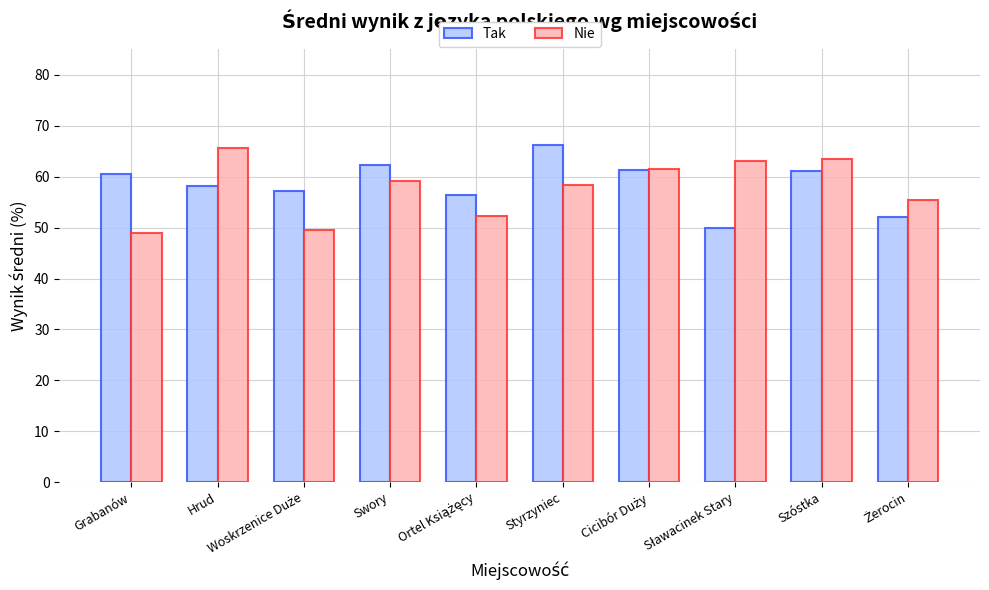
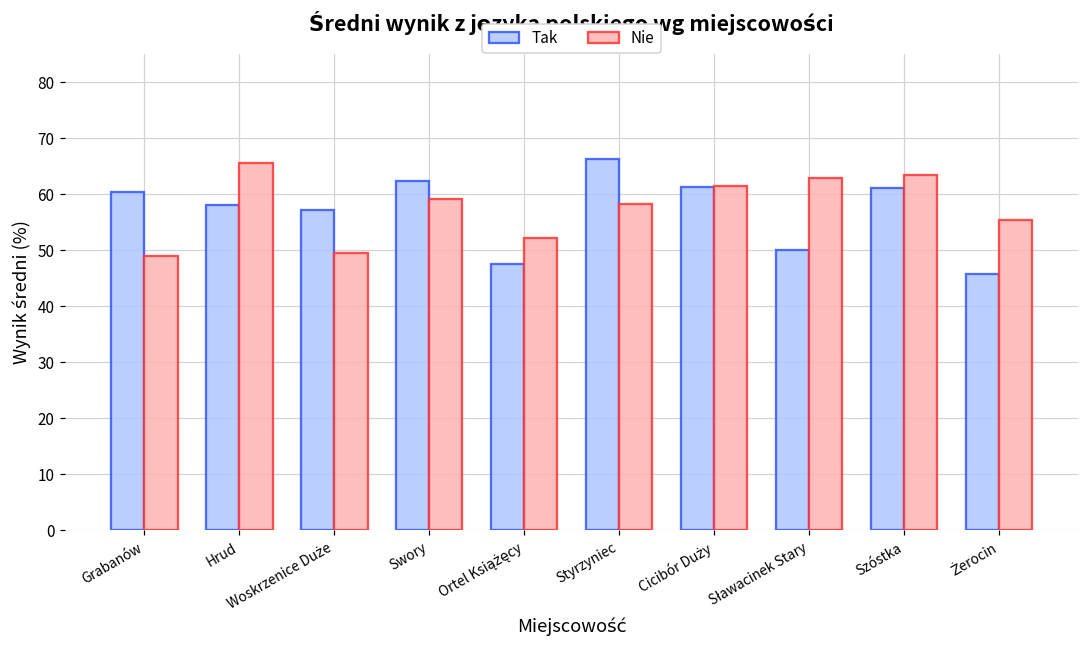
  {
    "Tak": {
      "Grabanów": 60,
      "Hrud": 58,
      "Woskrzenice Duże": 57,
      "Swory": 62,
-     "Ortel Książęcy": 56,
+     "Ortel Książęcy": 48,
      "Styrzyniec": 66,
      "Cicibór Duży": 61,
      "Sławacinek Stary": 50,
      "Szóstka": 61,
-     "Żerocin": 52
+     "Żerocin": 46
    },
    "Nie": {
      "Grabanów": 49,
      "Hrud": 66,
      "Woskrzenice Duże": 50,
      "Swory": 59,
      "Ortel Książęcy": 52,
      "Styrzyniec": 58,
      "Cicibór Duży": 62,
      "Sławacinek Stary": 63,
      "Szóstka": 64,
      "Żerocin": 55
    }
  }
